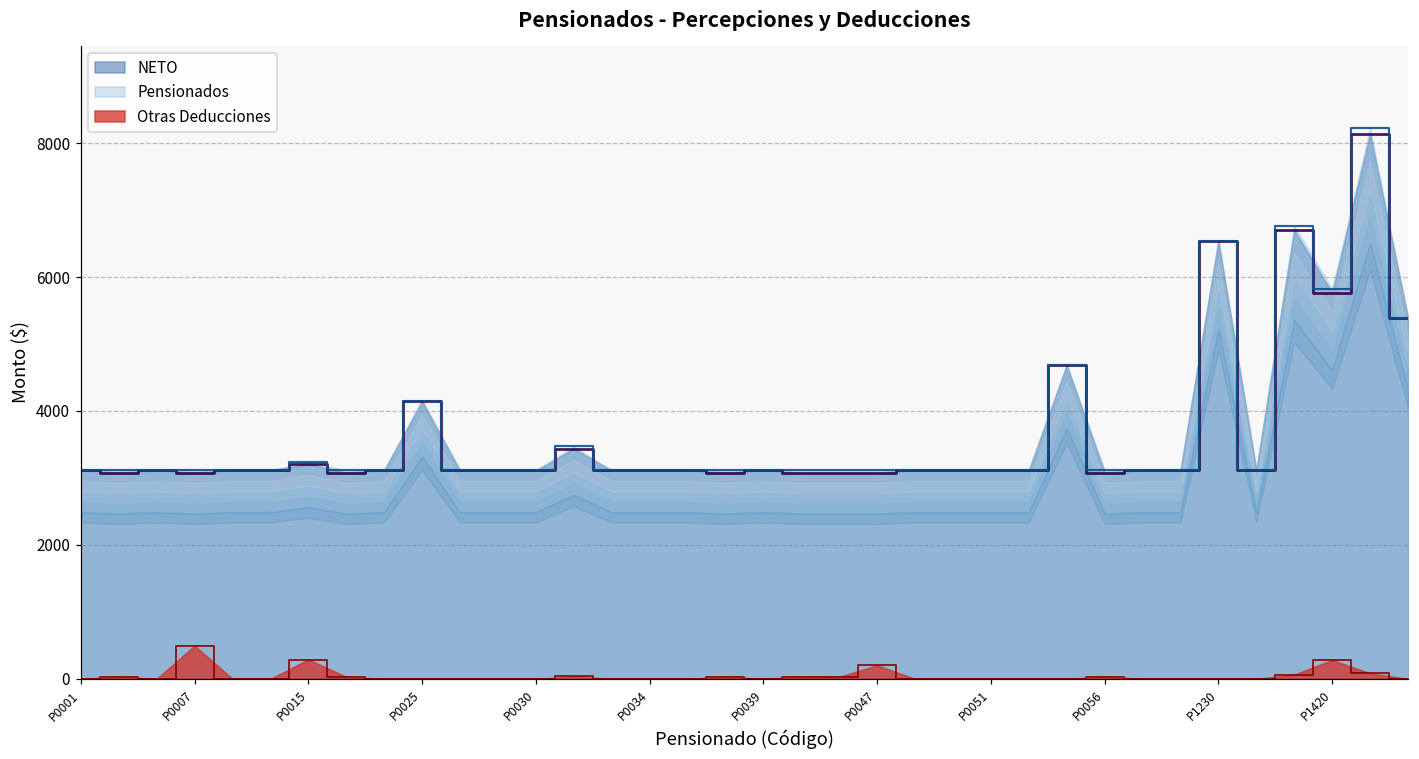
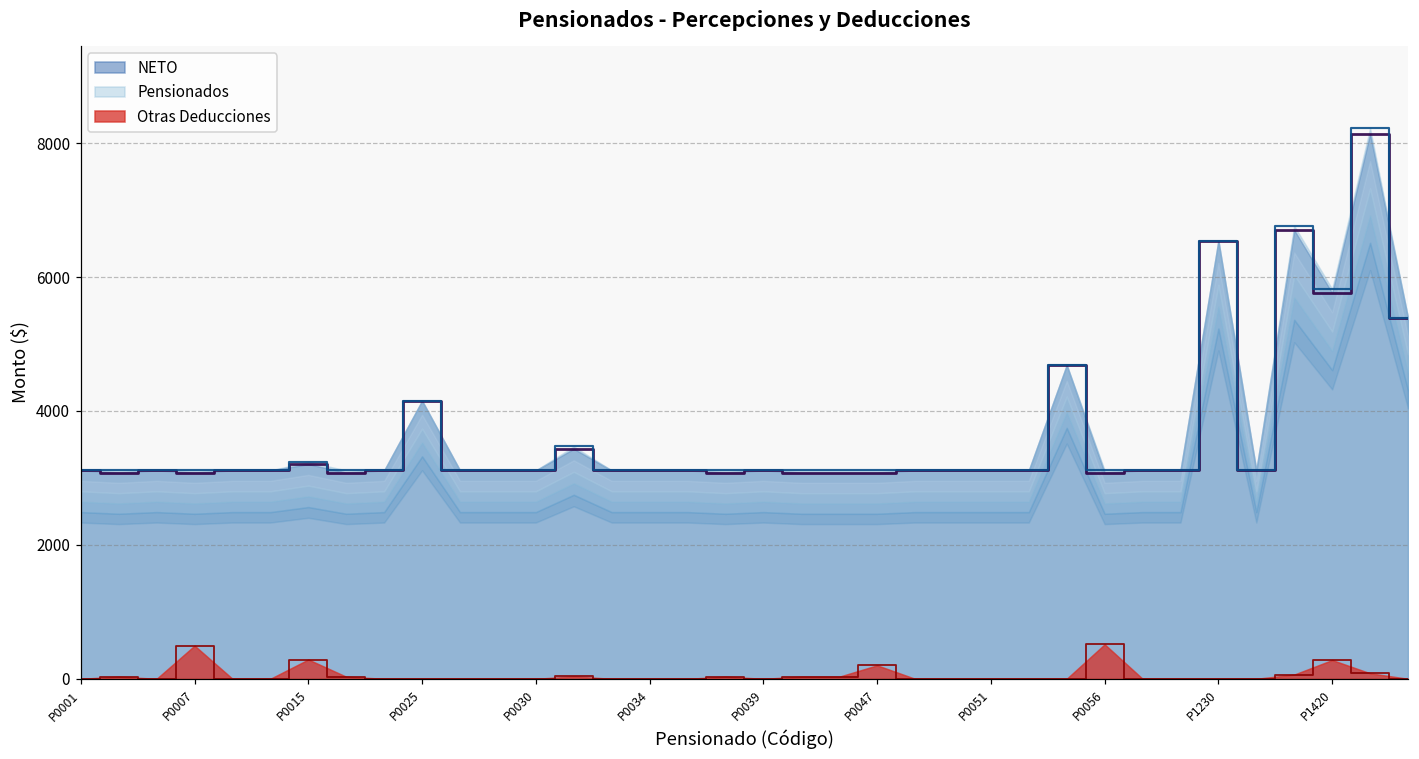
  {
    "Otras Deducciones": {
      "P0001": 0,
      "P0007": 500,
      "P0015": 300,
      "P0025": 0,
      "P0030": 0,
      "P0034": 0,
      "P0039": 0,
      "P0047": 200,
      "P0051": 0,
-     "P0056": 0,
+     "P0056": 500,
      "P1230": 0,
      "P1420": 300
    }
  }
